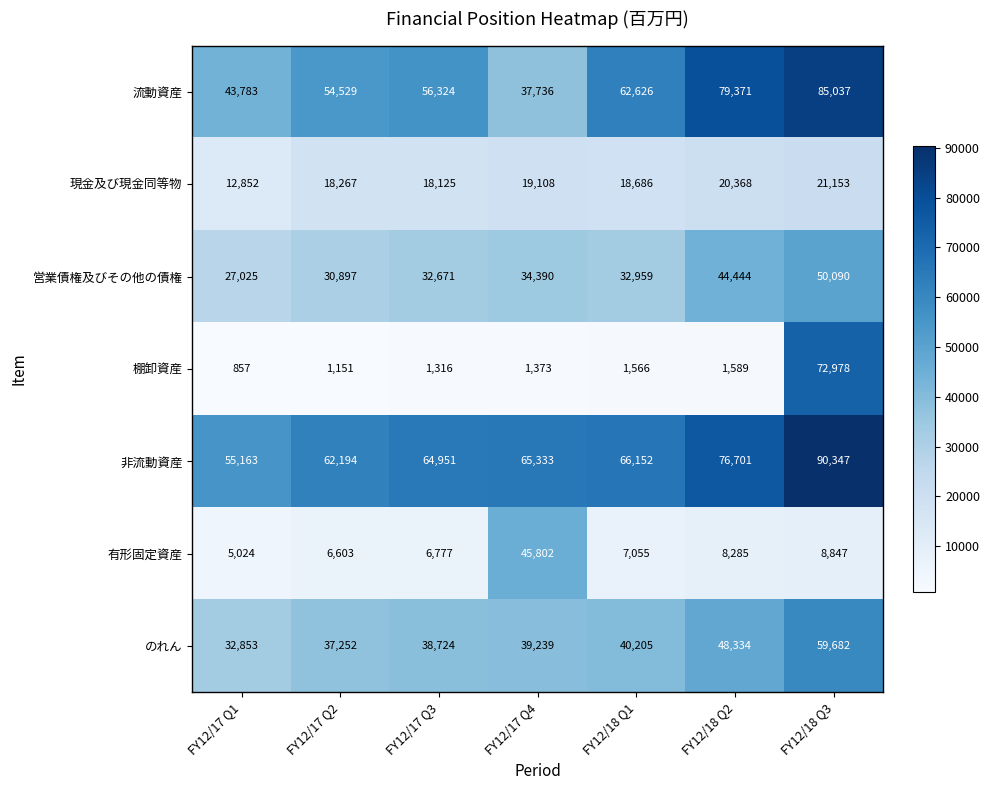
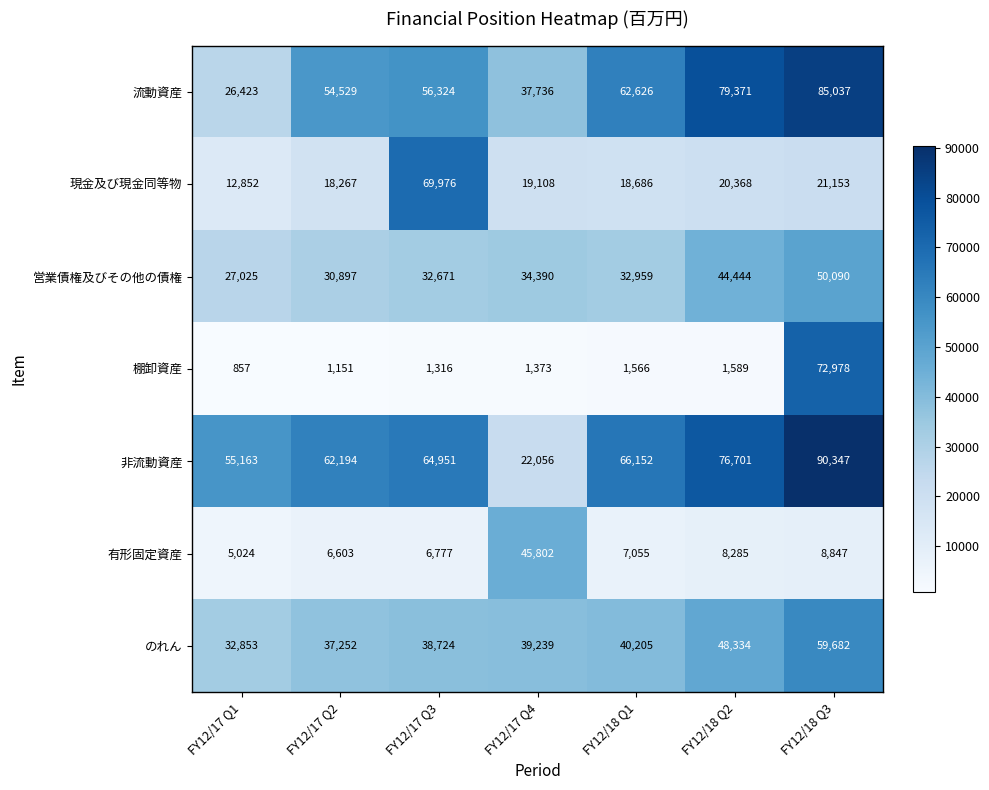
  {
    "流動資産": {
-     "FY12/17 Q1": "43,783",
+     "FY12/17 Q1": "26,423",
      "FY12/17 Q2": "54,529",
      "FY12/17 Q3": "56,324",
      "FY12/17 Q4": "37,736",
      "FY12/18 Q1": "62,626",
      "FY12/18 Q2": "79,371",
      "FY12/18 Q3": "85,037"
    },
    "現金及び現金同等物": {
      "FY12/17 Q1": "12,852",
      "FY12/17 Q2": "18,267",
-     "FY12/17 Q3": "18,125",
+     "FY12/17 Q3": "69,976",
      "FY12/17 Q4": "19,108",
      "FY12/18 Q1": "18,686",
      "FY12/18 Q2": "20,368",
      "FY12/18 Q3": "21,153"
    },
    "営業債権及びその他の債権": {
      "FY12/17 Q1": "27,025",
      "FY12/17 Q2": "30,897",
      "FY12/17 Q3": "32,671",
      "FY12/17 Q4": "34,390",
      "FY12/18 Q1": "32,959",
      "FY12/18 Q2": "44,444",
      "FY12/18 Q3": "50,090"
    },
    "棚卸資産": {
      "FY12/17 Q1": "857",
      "FY12/17 Q2": "1,151",
      "FY12/17 Q3": "1,316",
      "FY12/17 Q4": "1,373",
      "FY12/18 Q1": "1,566",
      "FY12/18 Q2": "1,589",
      "FY12/18 Q3": "72,978"
    },
    "非流動資産": {
      "FY12/17 Q1": "55,163",
      "FY12/17 Q2": "62,194",
      "FY12/17 Q3": "64,951",
-     "FY12/17 Q4": "65,333",
+     "FY12/17 Q4": "22,056",
      "FY12/18 Q1": "66,152",
      "FY12/18 Q2": "76,701",
      "FY12/18 Q3": "90,347"
    },
    "有形固定資産": {
      "FY12/17 Q1": "5,024",
      "FY12/17 Q2": "6,603",
      "FY12/17 Q3": "6,777",
      "FY12/17 Q4": "45,802",
      "FY12/18 Q1": "7,055",
      "FY12/18 Q2": "8,285",
      "FY12/18 Q3": "8,847"
    },
    "のれん": {
      "FY12/17 Q1": "32,853",
      "FY12/17 Q2": "37,252",
      "FY12/17 Q3": "38,724",
      "FY12/17 Q4": "39,239",
      "FY12/18 Q1": "40,205",
      "FY12/18 Q2": "48,334",
      "FY12/18 Q3": "59,682"
    }
  }
